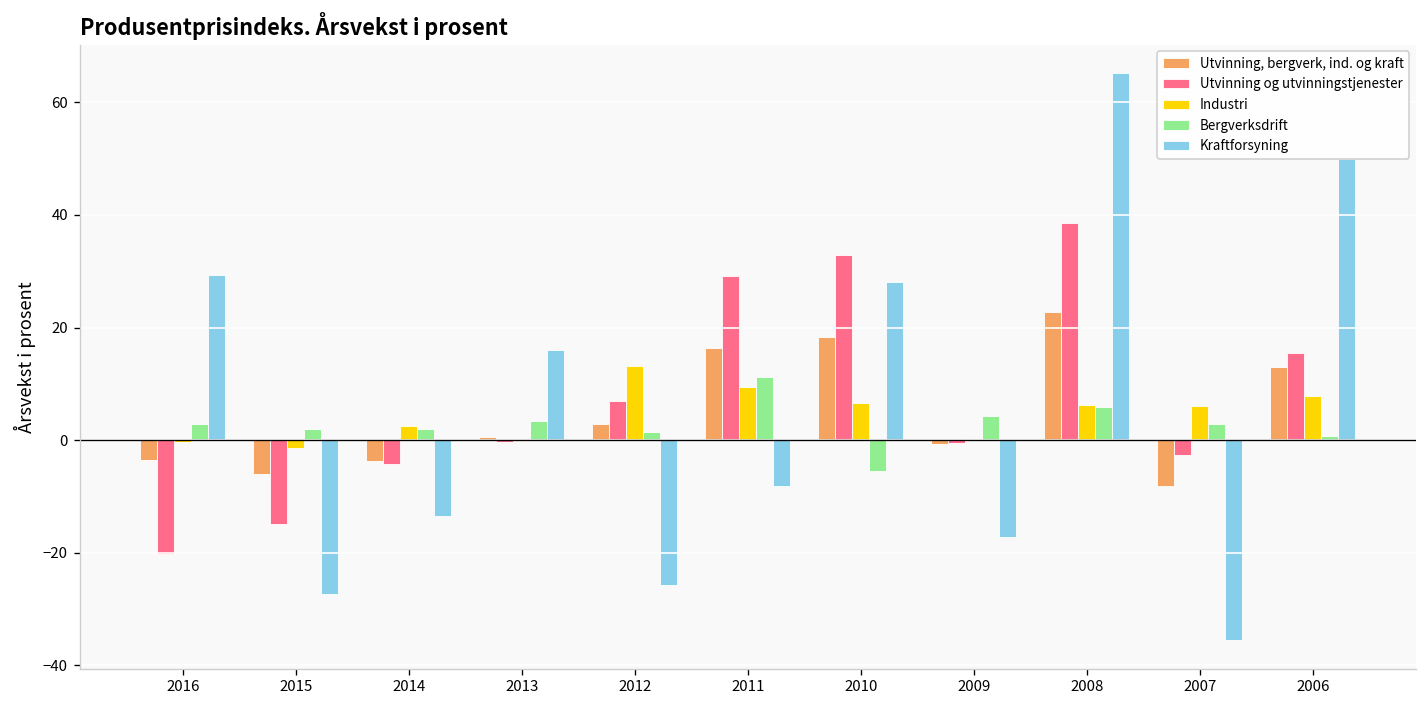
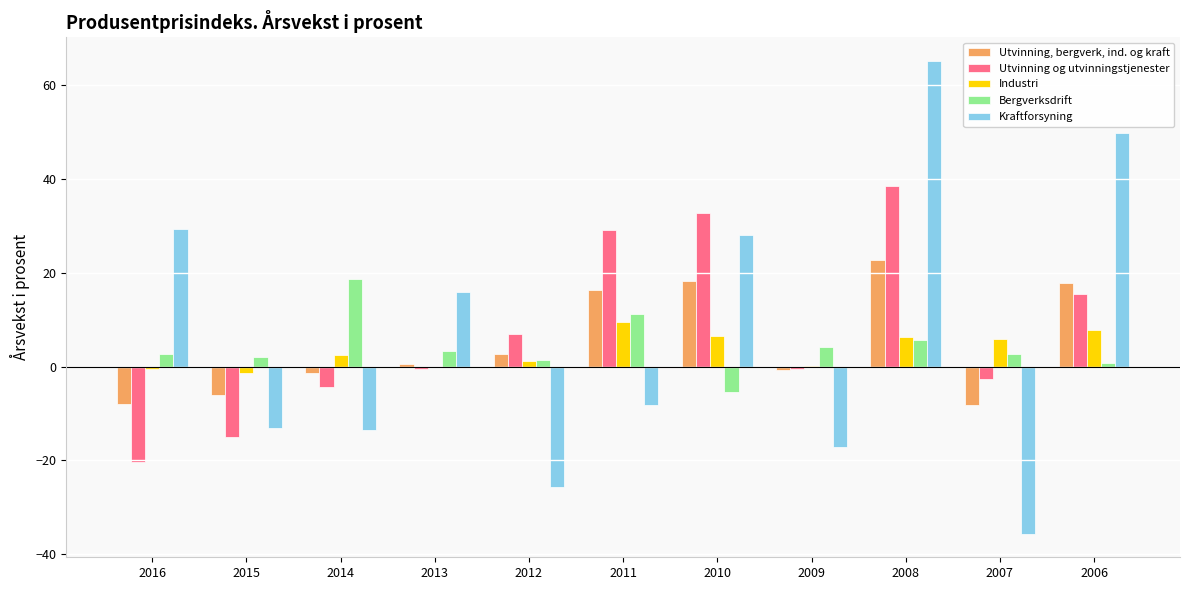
  {
    "Utvinning, bergverk, ind. og kraft": {
-     "2016": -4,
+     "2016": -8,
      "2015": -6,
-     "2014": -4,
+     "2014": -1,
      "2013": 1,
      "2012": 3,
      "2011": 16,
      "2010": 18,
      "2009": -1,
      "2008": 23,
      "2007": -8,
-     "2006": 13
+     "2006": 18
    },
    "Utvinning og utvinningstjenester": {
      "2016": -20,
      "2015": -15,
      "2014": -4,
      "2012": 7,
      "2011": 29,
      "2010": 33,
      "2008": 39,
      "2007": -3,
      "2006": 16
    },
    "Industri": {
      "2015": -1,
      "2014": 3,
-     "2012": 13,
+     "2012": 1,
      "2011": 10,
      "2010": 7,
      "2008": 6,
      "2007": 6,
      "2006": 8
    },
    "Bergverksdrift": {
      "2016": 3,
      "2015": 2,
-     "2014": 2,
+     "2014": 19,
      "2013": 3,
      "2012": 2,
      "2011": 11,
      "2010": -6,
      "2009": 4,
      "2008": 6,
      "2007": 3,
      "2006": 1
    },
    "Kraftforsyning": {
      "2016": 29,
-     "2015": -27,
+     "2015": -13,
      "2014": -14,
      "2013": 16,
      "2012": -26,
      "2011": -8,
      "2010": 28,
      "2009": -17,
      "2008": 65,
      "2007": -36,
      "2006": 50
    }
  }
